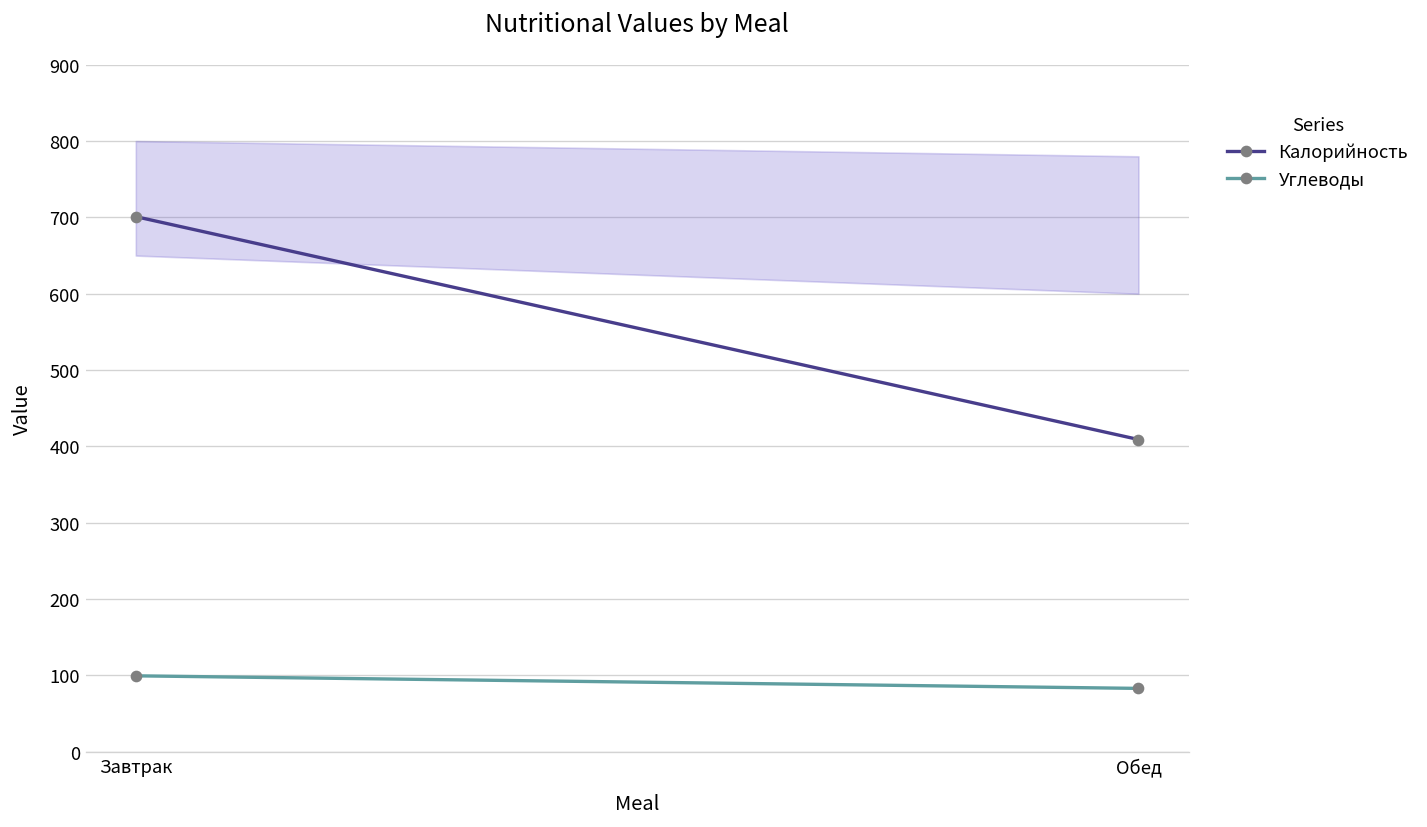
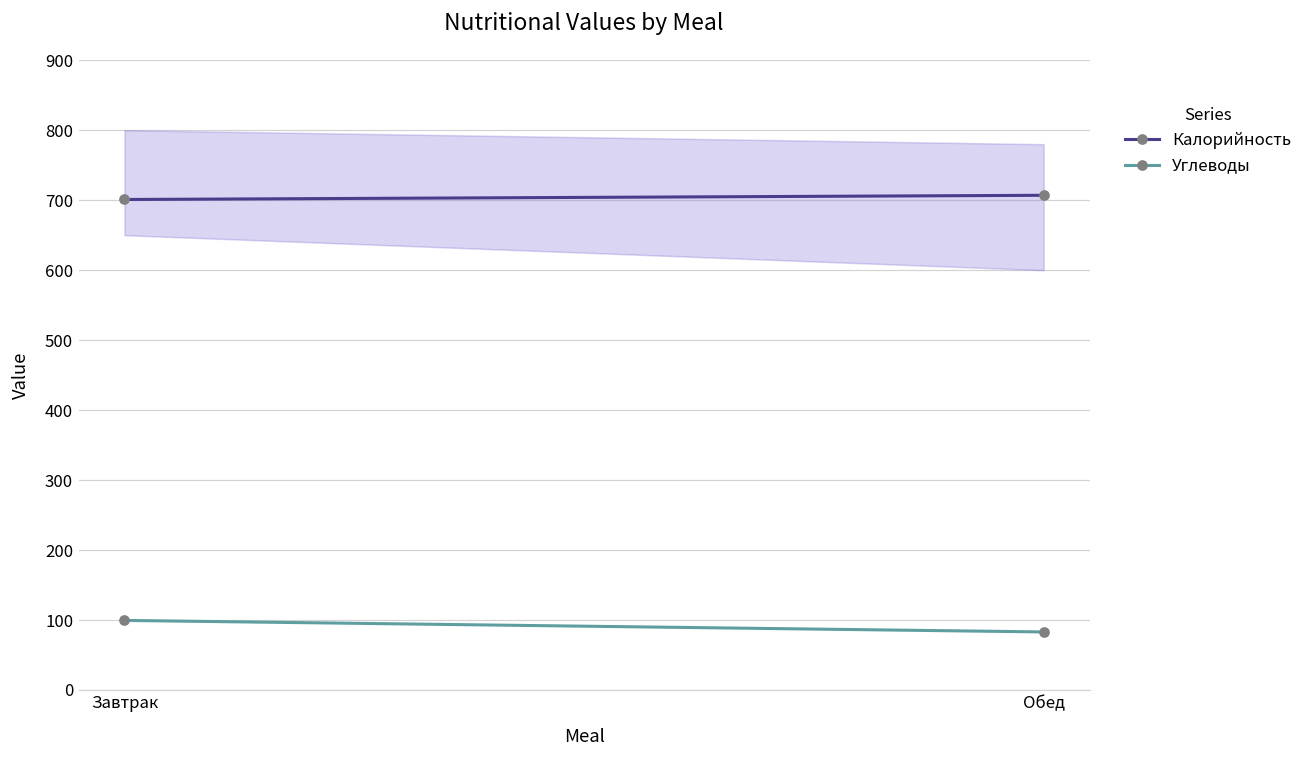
  {
    "Калорийность": {
      "Завтрак": 700,
-     "Обед": 410
+     "Обед": 710
    },
    "Углеводы": {
      "Завтрак": 100,
      "Обед": 80
    }
  }
